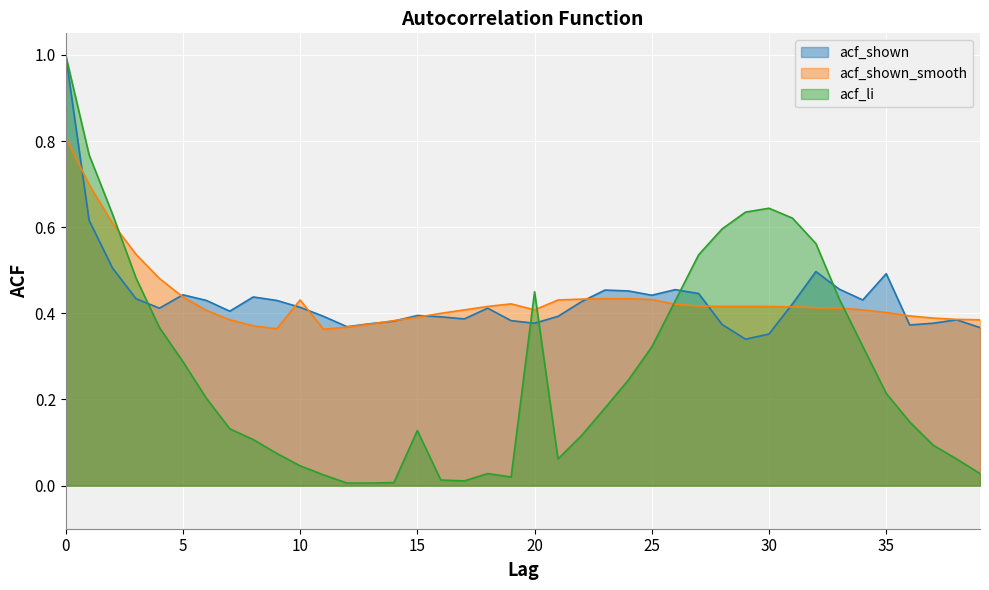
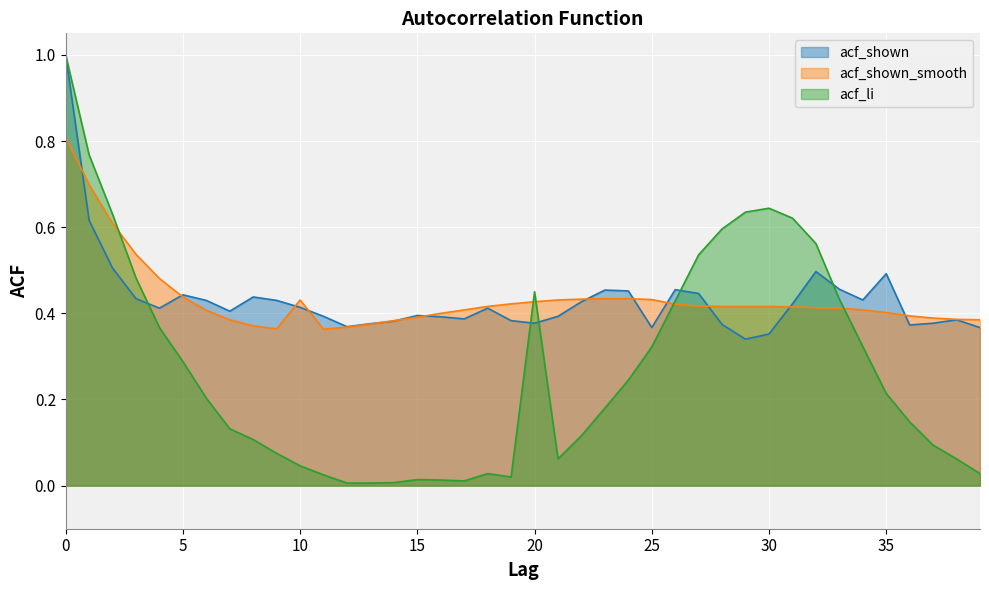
  {
    "acf_shown": {
      "10": 0.41,
      "20": 0.38,
-     "25": 0.44,
+     "25": 0.37,
      "30": 0.35,
      "35": 0.49
    },
    "acf_shown_smooth": {
      "0": 0.81,
      "10": 0.43,
-     "20": 0.41,
+     "20": 0.43,
      "25": 0.43,
      "30": 0.42,
      "35": 0.40
    },
    "acf_li": {
      "5": 0.29,
      "10": 0.05,
-     "15": 0.13,
+     "15": 0.01,
      "20": 0.45,
      "25": 0.32,
      "30": 0.64,
      "35": 0.21
    }
  }
